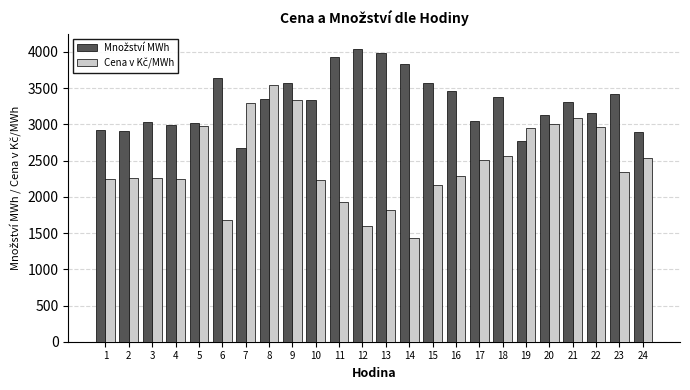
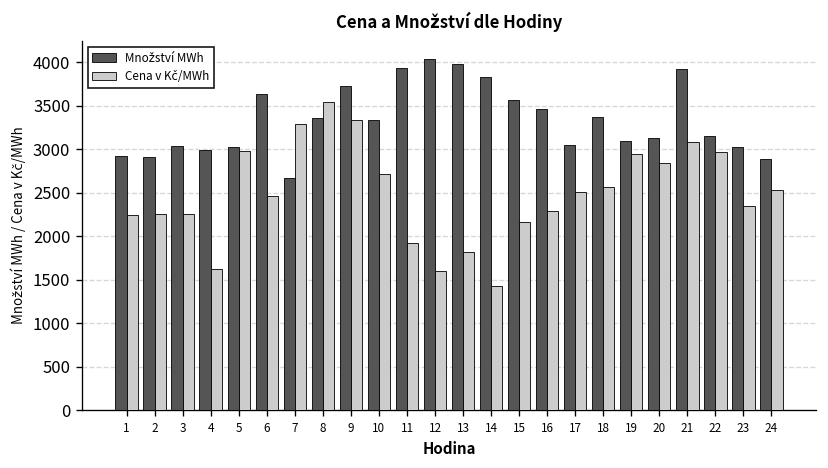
  {
    "Množství MWh": {
      "1": 2900,
      "2": 2900,
      "3": 3000,
      "4": 3000,
      "5": 3000,
      "6": 3600,
      "7": 2700,
      "8": 3400,
-     "9": 3600,
+     "9": 3700,
      "10": 3300,
      "11": 3900,
      "12": 4000,
      "13": 4000,
      "14": 3800,
      "15": 3600,
      "16": 3500,
      "17": 3000,
      "18": 3400,
-     "19": 2800,
+     "19": 3100,
      "20": 3100,
-     "21": 3300,
+     "21": 3900,
      "22": 3200,
-     "23": 3400,
+     "23": 3000,
      "24": 2900
    },
    "Cena v Kč/MWh": {
      "1": 2200,
      "2": 2300,
      "3": 2300,
-     "4": 2300,
+     "4": 1600,
      "5": 3000,
-     "6": 1700,
+     "6": 2500,
      "7": 3300,
      "8": 3500,
      "9": 3300,
-     "10": 2200,
+     "10": 2700,
      "11": 1900,
      "12": 1600,
      "13": 1800,
      "14": 1400,
      "15": 2200,
      "16": 2300,
      "17": 2500,
      "18": 2600,
      "19": 2900,
-     "20": 3000,
+     "20": 2800,
      "21": 3100,
      "22": 3000,
      "23": 2300,
      "24": 2500
    }
  }
